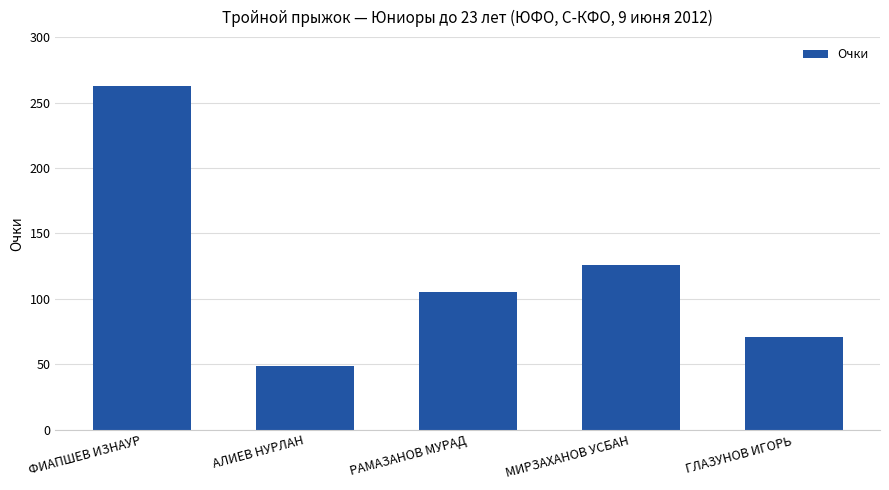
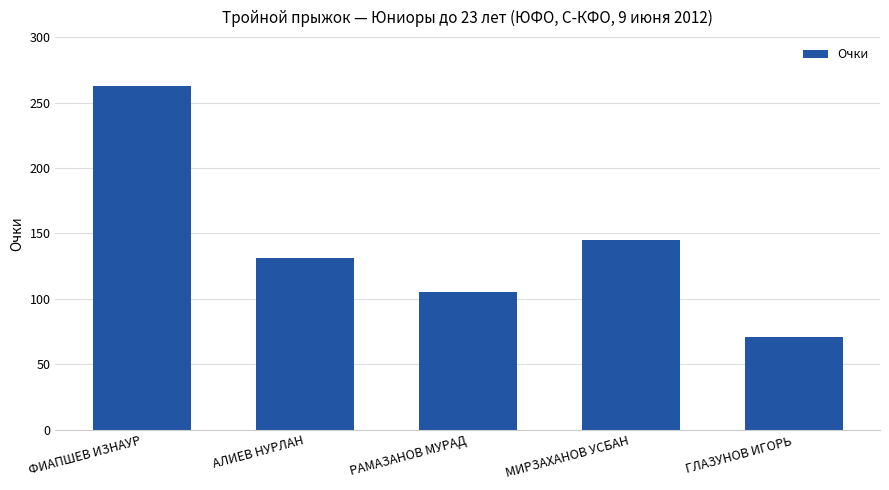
  {
    "ФИАПШЕВ ИЗНАУР": 263,
-   "АЛИЕВ НУРЛАН": 49,
+   "АЛИЕВ НУРЛАН": 131,
    "РАМАЗАНОВ МУРАД": 105,
-   "МИРЗАХАНОВ УСБАН": 126,
+   "МИРЗАХАНОВ УСБАН": 145,
    "ГЛАЗУНОВ ИГОРЬ": 71
  }
